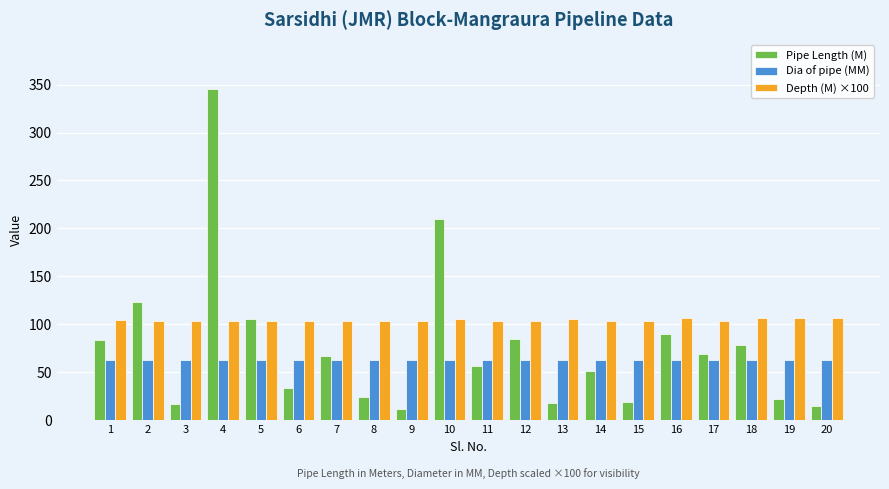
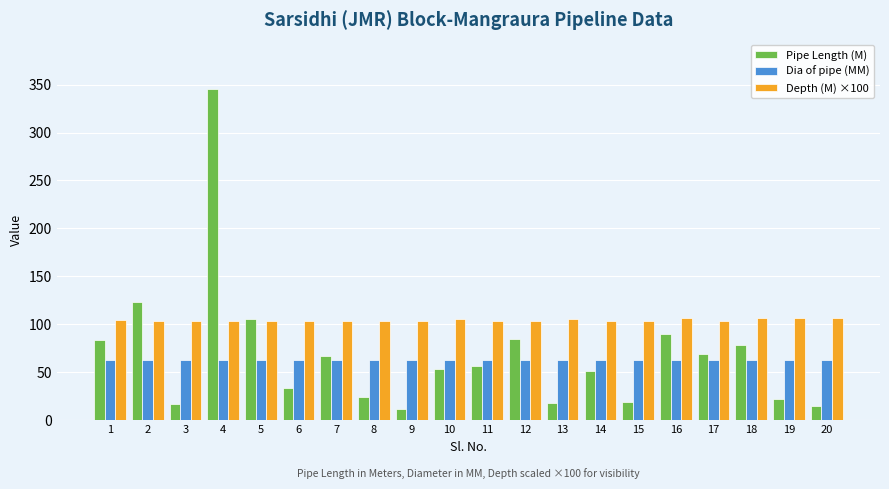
  {
    "Pipe Length (M)": {
      "1": 80,
      "2": 120,
      "3": 20,
      "4": 350,
      "5": 110,
      "6": 30,
      "7": 70,
      "8": 20,
      "9": 10,
-     "10": 210,
+     "10": 50,
      "11": 60,
      "12": 80,
      "13": 20,
      "14": 50,
      "15": 20,
      "16": 90,
      "17": 70,
      "18": 80,
      "19": 20,
      "20": 10
    },
    "Dia of pipe (MM)": {
      "1": 60,
      "2": 60,
      "3": 60,
      "4": 60,
      "5": 60,
      "6": 60,
      "7": 60,
      "8": 60,
      "9": 60,
      "10": 60,
      "11": 60,
      "12": 60,
      "13": 60,
      "14": 60,
      "15": 60,
      "16": 60,
      "17": 60,
      "18": 60,
      "19": 60,
      "20": 60
    },
    "Depth (M) ×100": {
      "1": 100,
      "2": 100,
      "3": 100,
      "4": 100,
      "5": 100,
      "6": 100,
      "7": 100,
      "8": 100,
      "9": 100,
      "10": 110,
      "11": 100,
      "12": 100,
      "13": 110,
      "14": 100,
      "15": 100,
      "16": 110,
      "17": 100,
      "18": 110,
      "19": 110,
      "20": 110
    }
  }
